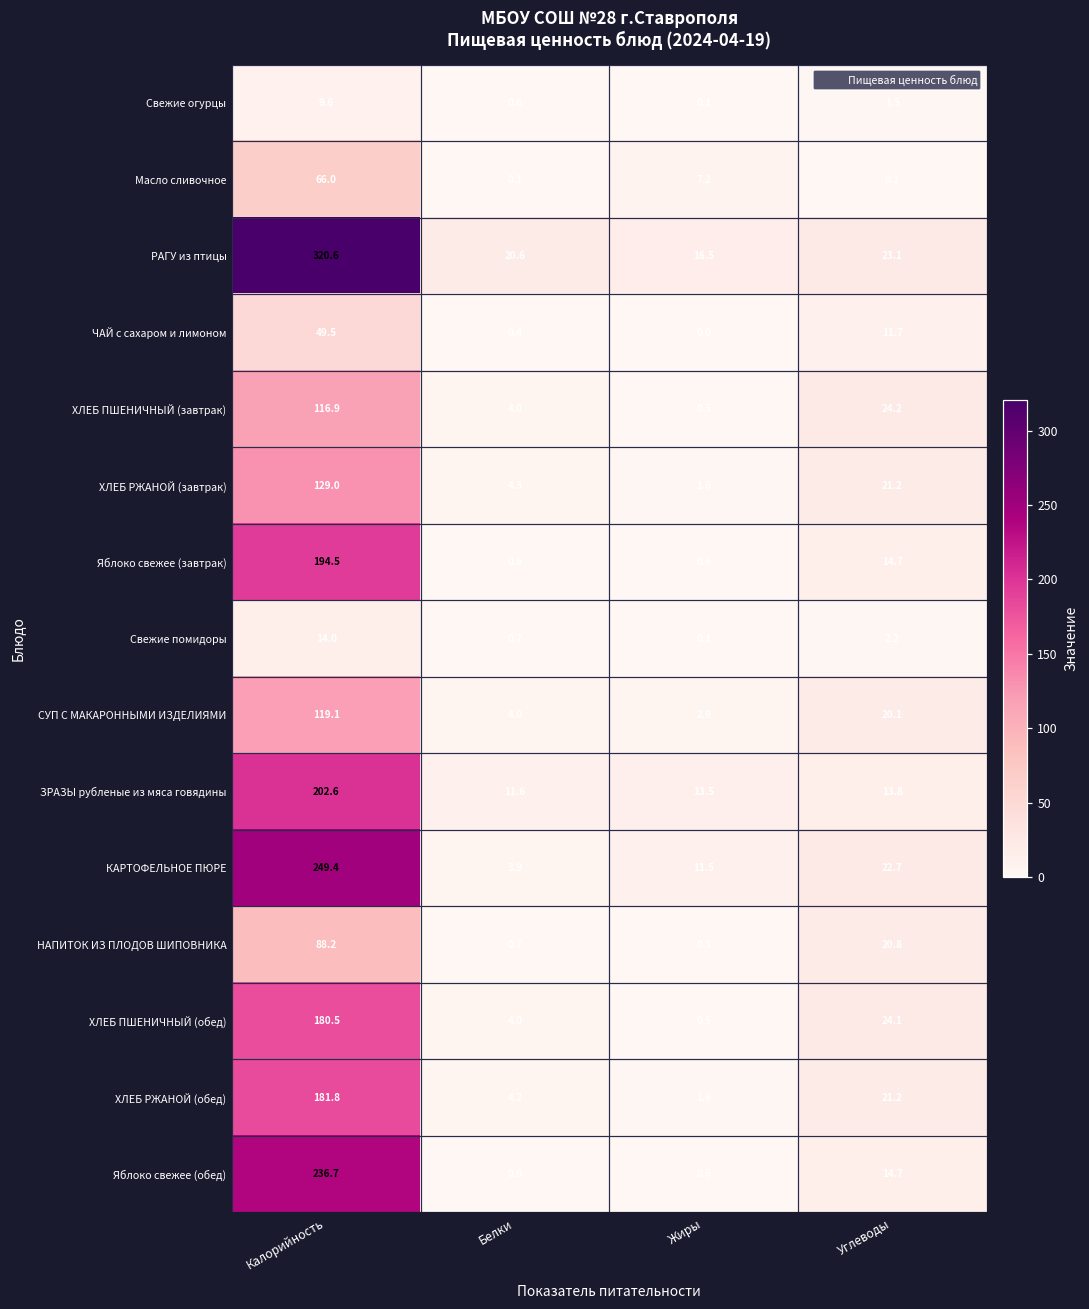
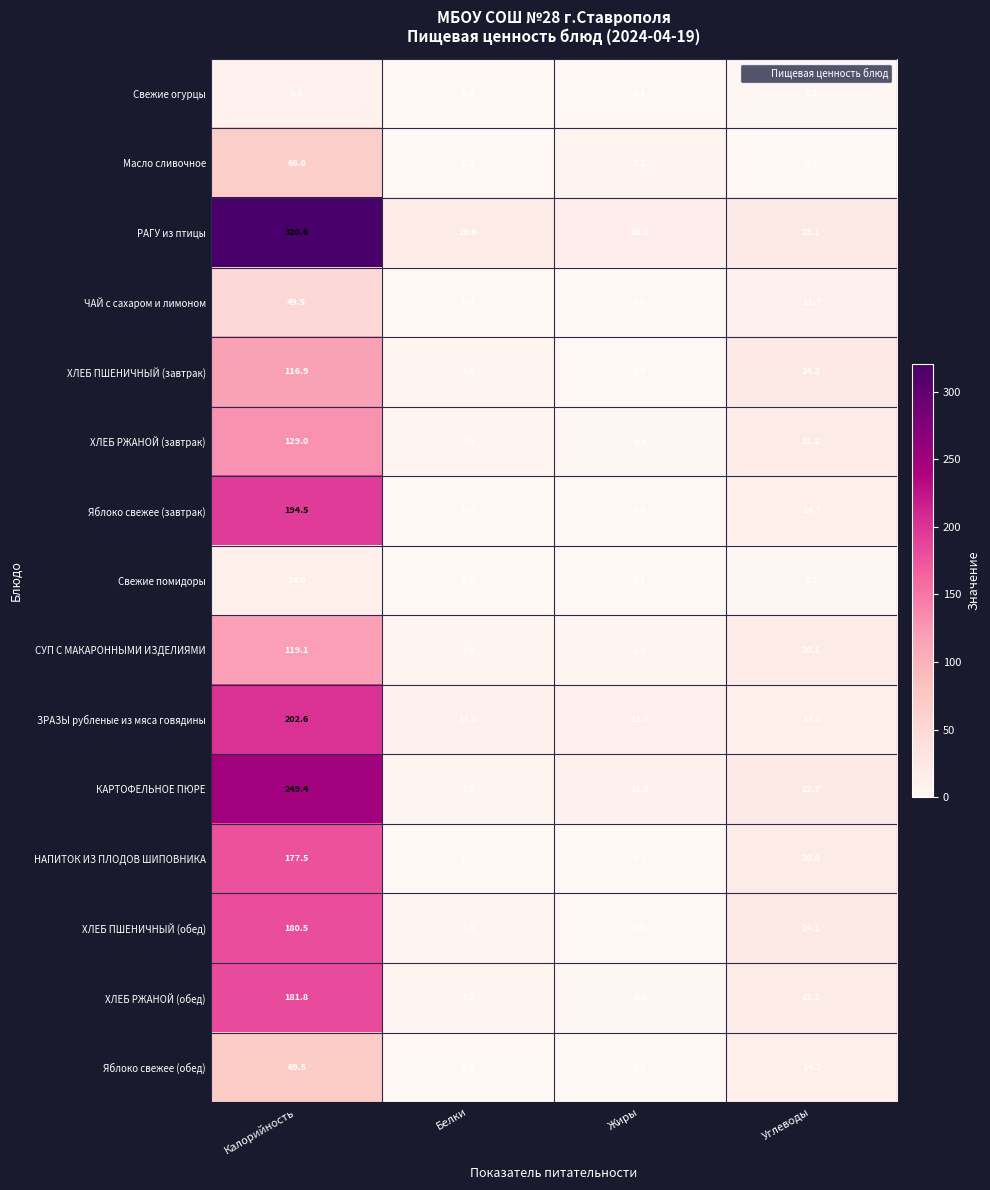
  {
    "Масло сливочное": {
      "Калорийность": 66.0
    },
    "РАГУ из птицы": {
      "Калорийность": 320.6
    },
    "ХЛЕБ ПШЕНИЧНЫЙ (завтрак)": {
      "Калорийность": 116.9
    },
    "ХЛЕБ РЖАНОЙ (завтрак)": {
      "Калорийность": 129.0
    },
    "Яблоко свежее (завтрак)": {
      "Калорийность": 194.5
    },
    "СУП С МАКАРОННЫМИ ИЗДЕЛИЯМИ": {
      "Калорийность": 119.1
    },
    "ЗРАЗЫ рубленые из мяса говядины": {
      "Калорийность": 202.6
    },
    "КАРТОФЕЛЬНОЕ ПЮРЕ": {
      "Калорийность": 249.4
    },
    "НАПИТОК ИЗ ПЛОДОВ ШИПОВНИКА": {
-     "Калорийность": 88.2
+     "Калорийность": 177.5
    },
    "ХЛЕБ ПШЕНИЧНЫЙ (обед)": {
      "Калорийность": 180.5
    },
    "ХЛЕБ РЖАНОЙ (обед)": {
      "Калорийность": 181.8
    },
    "Яблоко свежее (обед)": {
-     "Калорийность": 236.7
+     "Калорийность": 69.5
    }
  }
